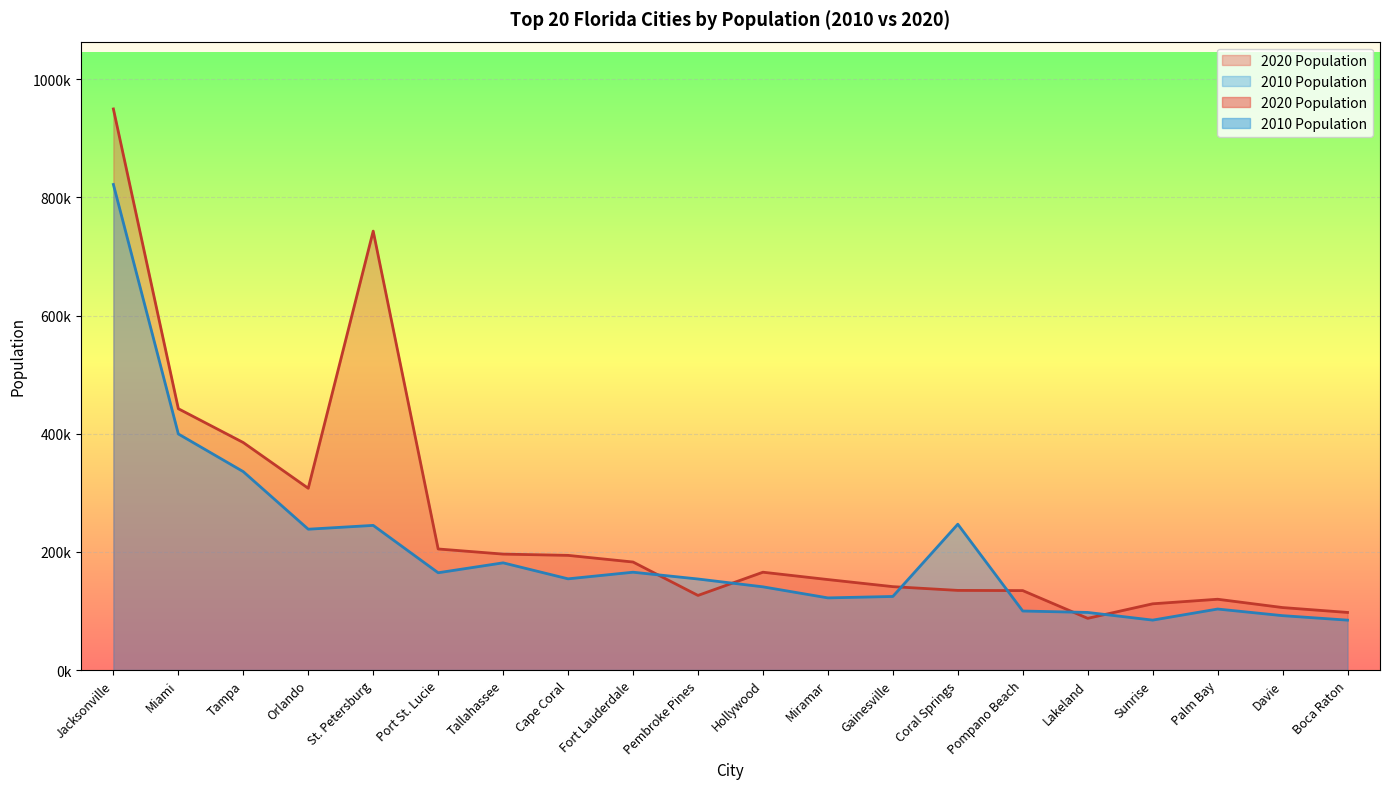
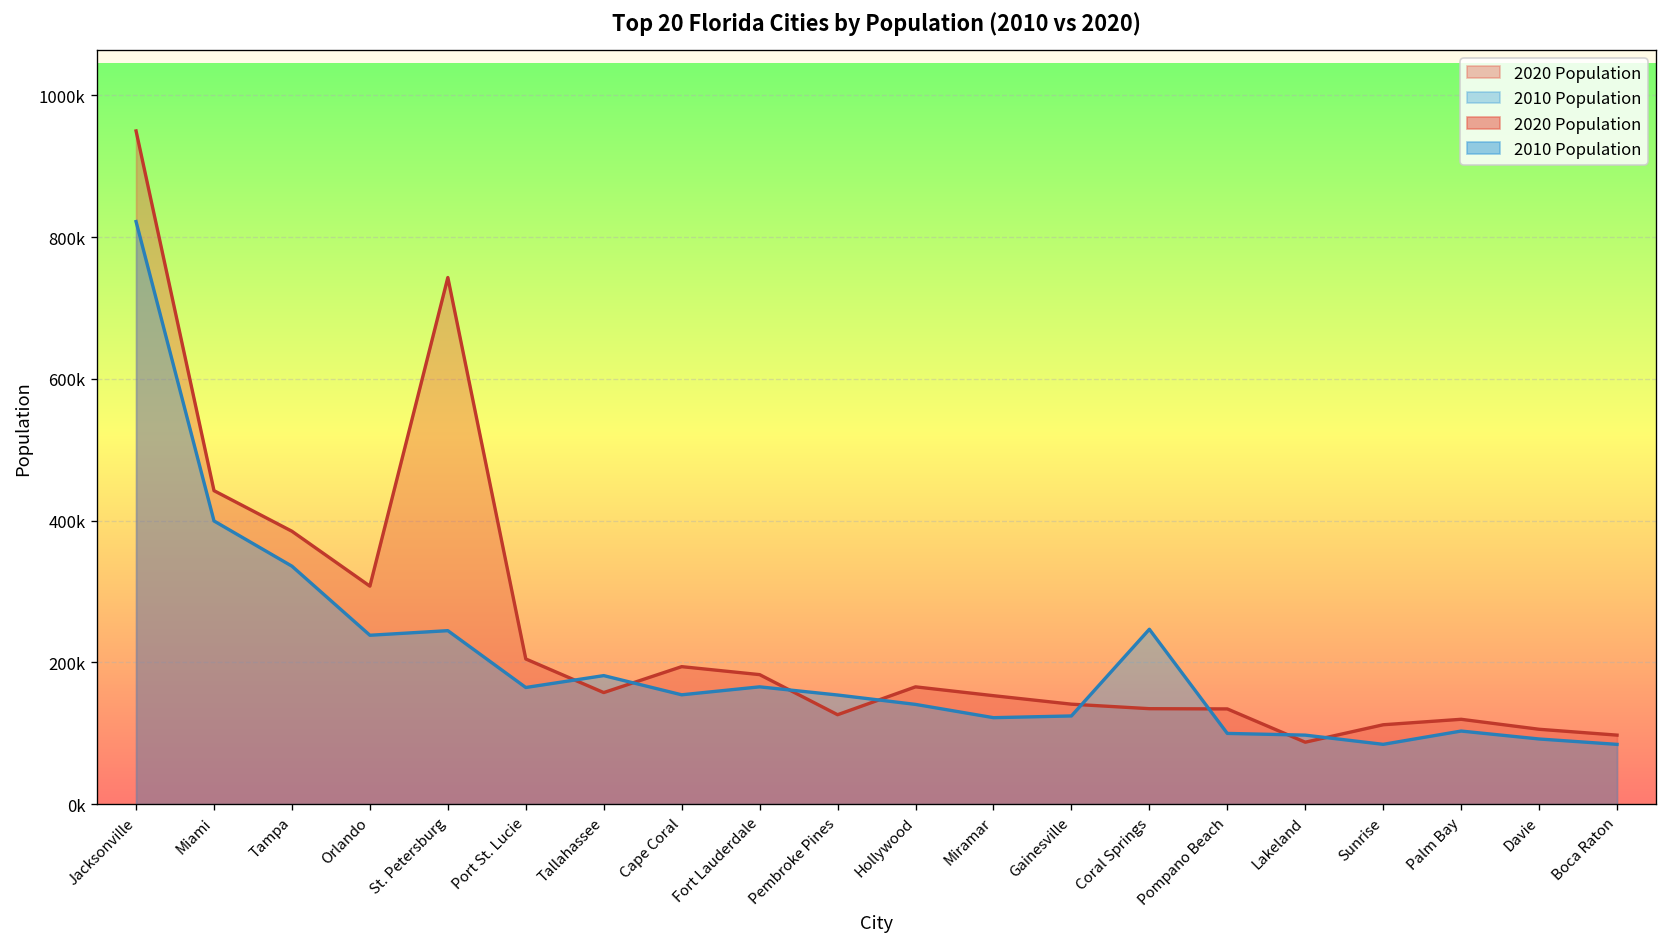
  {
    "2020 Population": {
      "Jacksonville": 950000,
      "Miami": 440000,
      "Tampa": 380000,
      "Orlando": 310000,
      "St. Petersburg": 740000,
      "Port St. Lucie": 200000,
-     "Tallahassee": 200000,
+     "Tallahassee": 160000,
      "Cape Coral": 190000,
      "Fort Lauderdale": 180000,
      "Pembroke Pines": 130000,
      "Hollywood": 170000,
      "Miramar": 150000,
      "Gainesville": 140000,
      "Coral Springs": 130000,
      "Pompano Beach": 130000,
      "Lakeland": 90000,
      "Sunrise": 110000,
      "Palm Bay": 120000,
      "Davie": 110000,
      "Boca Raton": 100000
    },
    "2010 Population": {
      "Jacksonville": 820000,
      "Miami": 400000,
      "Tampa": 340000,
      "Orlando": 240000,
      "St. Petersburg": 240000,
      "Port St. Lucie": 160000,
      "Tallahassee": 180000,
      "Cape Coral": 150000,
      "Fort Lauderdale": 170000,
      "Pembroke Pines": 150000,
      "Hollywood": 140000,
      "Miramar": 120000,
      "Gainesville": 120000,
      "Coral Springs": 250000,
      "Pompano Beach": 100000,
      "Lakeland": 100000,
      "Sunrise": 80000,
      "Palm Bay": 100000,
      "Davie": 90000,
      "Boca Raton": 80000
    }
  }
